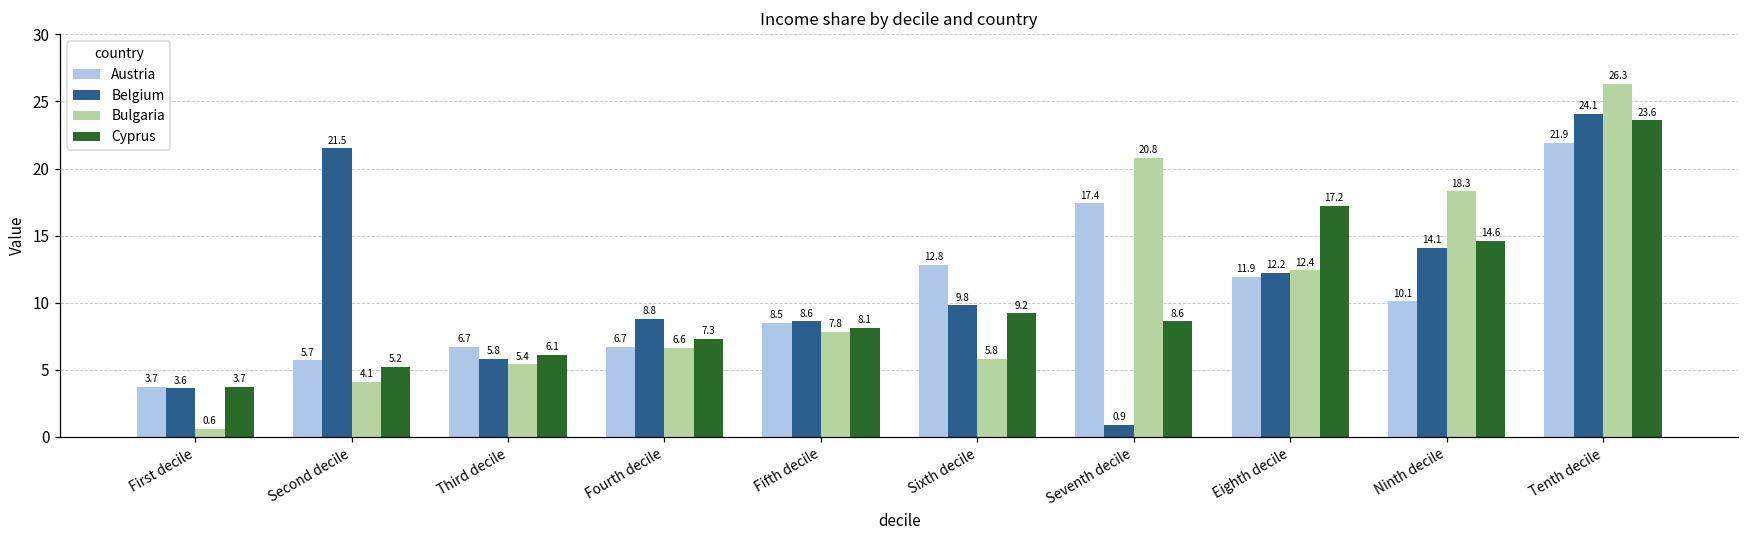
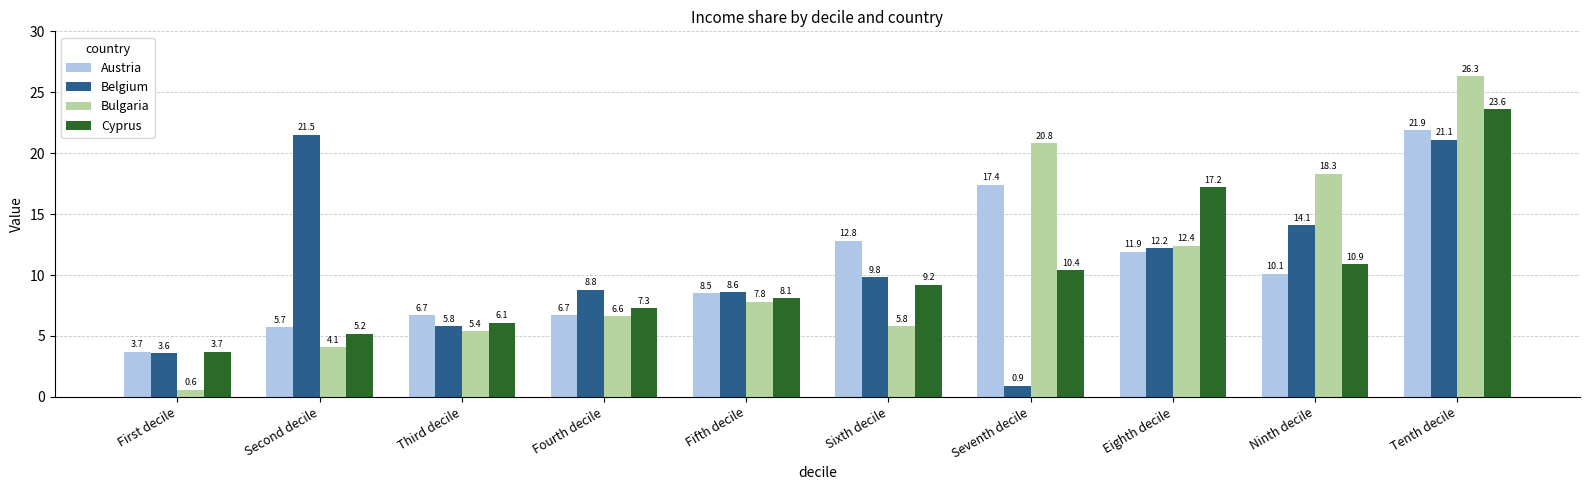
  {
    "Austria": {
      "First decile": 3.7,
      "Second decile": 5.7,
      "Third decile": 6.7,
      "Fourth decile": 6.7,
      "Fifth decile": 8.5,
      "Sixth decile": 12.8,
      "Seventh decile": 17.4,
      "Eighth decile": 11.9,
      "Ninth decile": 10.1,
      "Tenth decile": 21.9
    },
    "Belgium": {
      "First decile": 3.6,
      "Second decile": 21.5,
      "Third decile": 5.8,
      "Fourth decile": 8.8,
      "Fifth decile": 8.6,
      "Sixth decile": 9.8,
      "Seventh decile": 0.9,
      "Eighth decile": 12.2,
      "Ninth decile": 14.1,
-     "Tenth decile": 24.1
+     "Tenth decile": 21.1
    },
    "Bulgaria": {
      "First decile": 0.6,
      "Second decile": 4.1,
      "Third decile": 5.4,
      "Fourth decile": 6.6,
      "Fifth decile": 7.8,
      "Sixth decile": 5.8,
      "Seventh decile": 20.8,
      "Eighth decile": 12.4,
      "Ninth decile": 18.3,
      "Tenth decile": 26.3
    },
    "Cyprus": {
      "First decile": 3.7,
      "Second decile": 5.2,
      "Third decile": 6.1,
      "Fourth decile": 7.3,
      "Fifth decile": 8.1,
      "Sixth decile": 9.2,
-     "Seventh decile": 8.6,
+     "Seventh decile": 10.4,
      "Eighth decile": 17.2,
-     "Ninth decile": 14.6,
+     "Ninth decile": 10.9,
      "Tenth decile": 23.6
    }
  }
